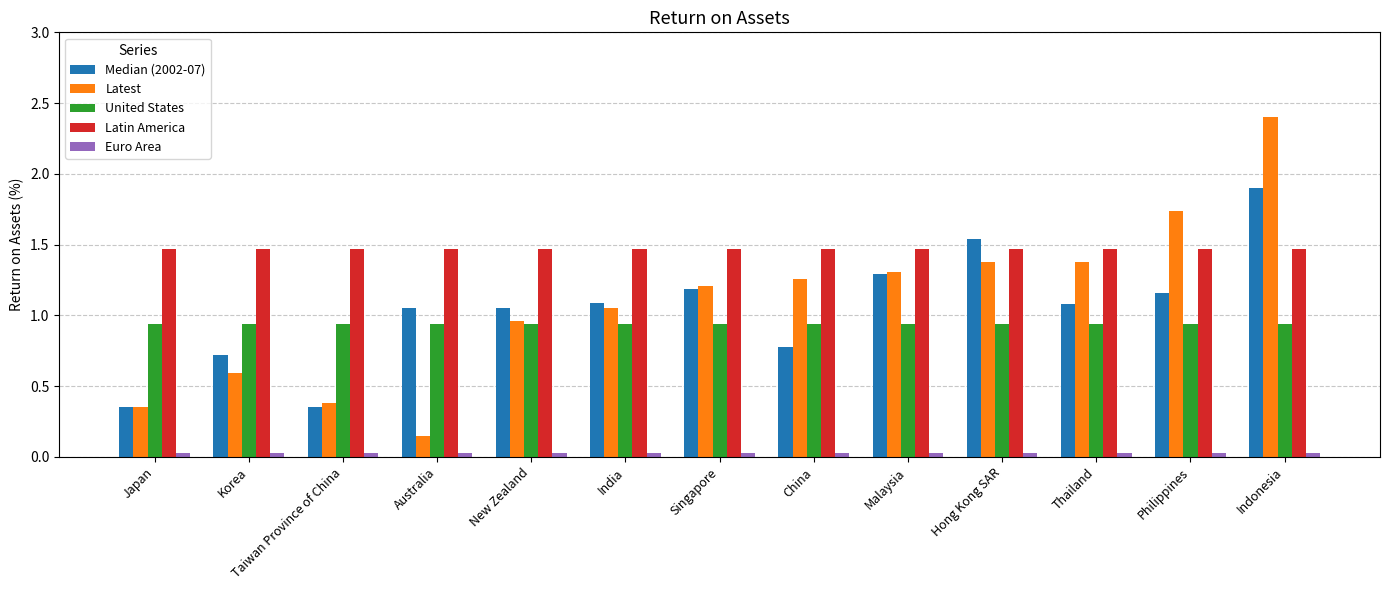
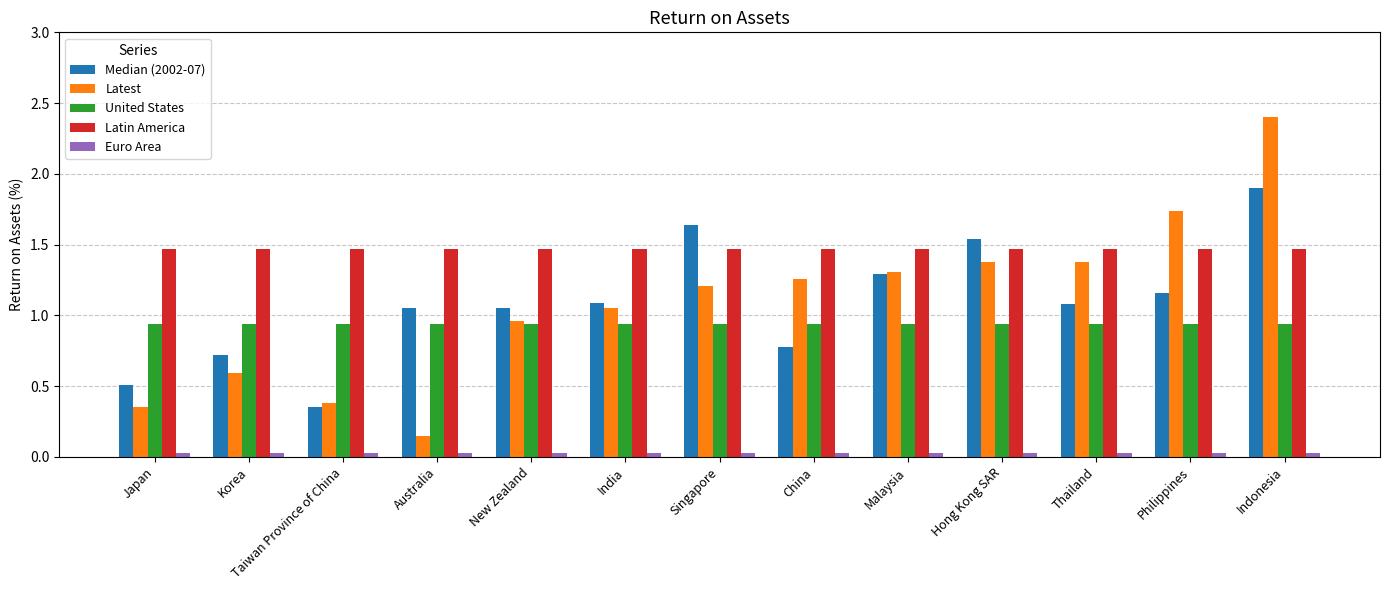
  {
    "Median (2002-07)": {
-     "Japan": 0.35,
+     "Japan": 0.51,
      "Korea": 0.72,
      "Taiwan Province of China": 0.35,
      "Australia": 1.05,
      "New Zealand": 1.05,
      "India": 1.09,
-     "Singapore": 1.19,
+     "Singapore": 1.64,
      "China": 0.78,
      "Malaysia": 1.29,
      "Hong Kong SAR": 1.54,
      "Thailand": 1.08,
      "Philippines": 1.16,
      "Indonesia": 1.90
    },
    "Latest": {
      "Japan": 0.35,
      "Korea": 0.59,
      "Taiwan Province of China": 0.38,
      "Australia": 0.15,
      "New Zealand": 0.96,
      "India": 1.05,
      "Singapore": 1.21,
      "China": 1.26,
      "Malaysia": 1.31,
      "Hong Kong SAR": 1.38,
      "Thailand": 1.38,
      "Philippines": 1.74,
      "Indonesia": 2.40
    },
    "United States": {
      "Japan": 0.94,
      "Korea": 0.94,
      "Taiwan Province of China": 0.94,
      "Australia": 0.94,
      "New Zealand": 0.94,
      "India": 0.94,
      "Singapore": 0.94,
      "China": 0.94,
      "Malaysia": 0.94,
      "Hong Kong SAR": 0.94,
      "Thailand": 0.94,
      "Philippines": 0.94,
      "Indonesia": 0.94
    },
    "Latin America": {
      "Japan": 1.47,
      "Korea": 1.47,
      "Taiwan Province of China": 1.47,
      "Australia": 1.47,
      "New Zealand": 1.47,
      "India": 1.47,
      "Singapore": 1.47,
      "China": 1.47,
      "Malaysia": 1.47,
      "Hong Kong SAR": 1.47,
      "Thailand": 1.47,
      "Philippines": 1.47,
      "Indonesia": 1.47
    },
    "Euro Area": {
      "Japan": 0.03,
      "Korea": 0.03,
      "Taiwan Province of China": 0.03,
      "Australia": 0.03,
      "New Zealand": 0.03,
      "India": 0.03,
      "Singapore": 0.03,
      "China": 0.03,
      "Malaysia": 0.03,
      "Hong Kong SAR": 0.03,
      "Thailand": 0.03,
      "Philippines": 0.03,
      "Indonesia": 0.03
    }
  }
